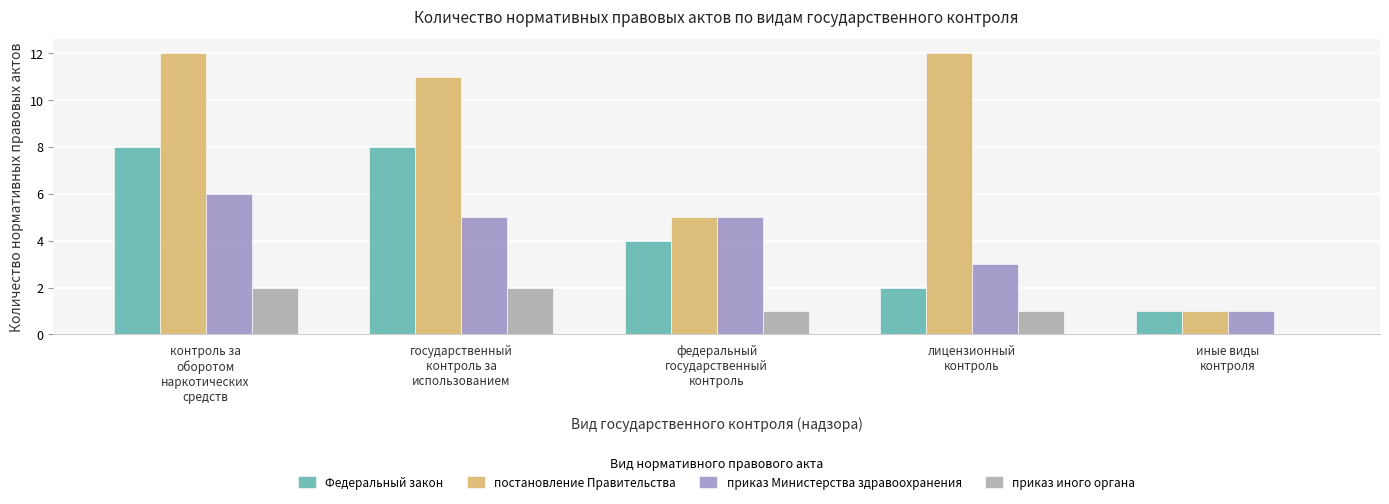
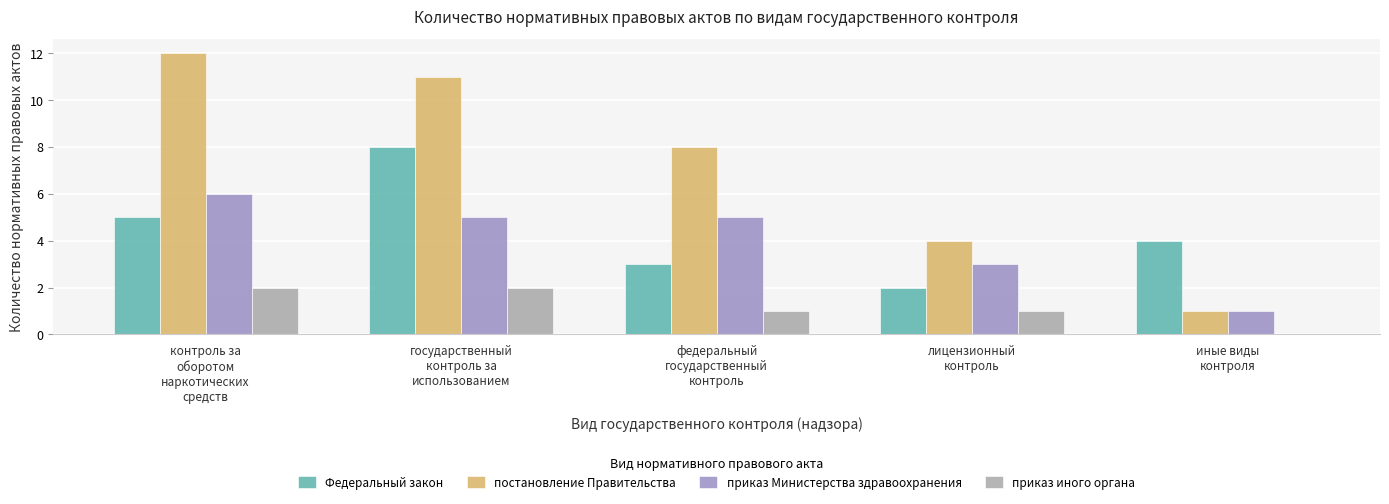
  {
    "Федеральный закон": {
-     "контроль за оборотом наркотических средств": 8,
+     "контроль за оборотом наркотических средств": 5,
      "государственный контроль за использованием": 8,
-     "федеральный государственный контроль": 4,
+     "федеральный государственный контроль": 3,
      "лицензионный контроль": 2,
-     "иные виды контроля": 1
+     "иные виды контроля": 4
    },
    "постановление Правительства": {
      "контроль за оборотом наркотических средств": 12,
      "государственный контроль за использованием": 11,
-     "федеральный государственный контроль": 5,
-     "лицензионный контроль": 12,
+     "федеральный государственный контроль": 8,
+     "лицензионный контроль": 4,
      "иные виды контроля": 1
    }
  }
